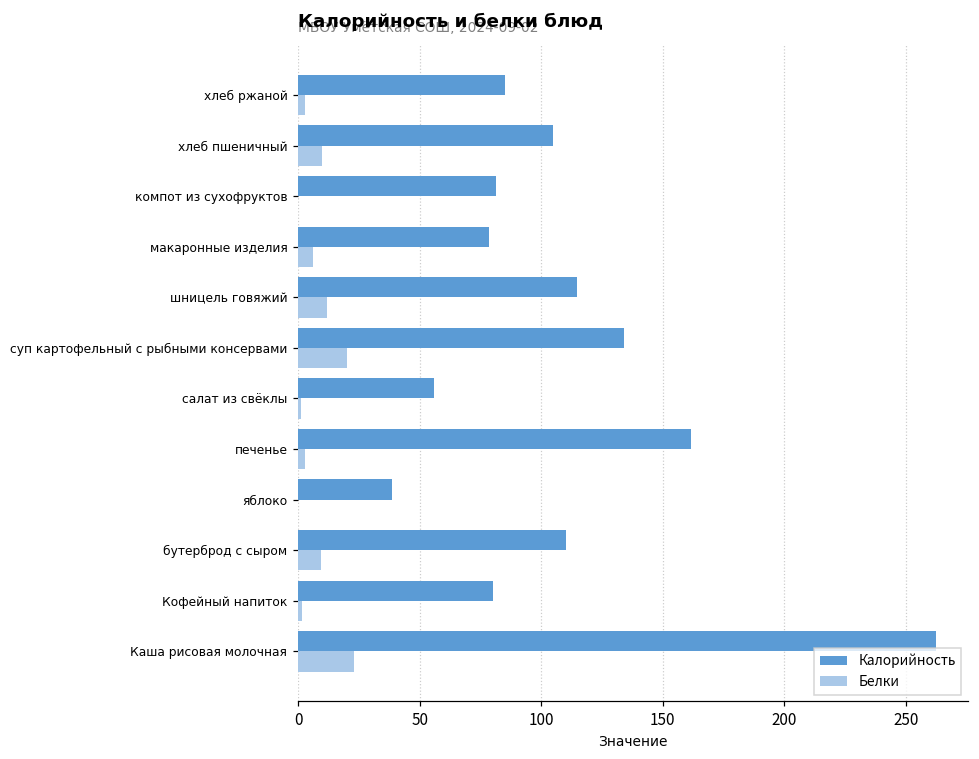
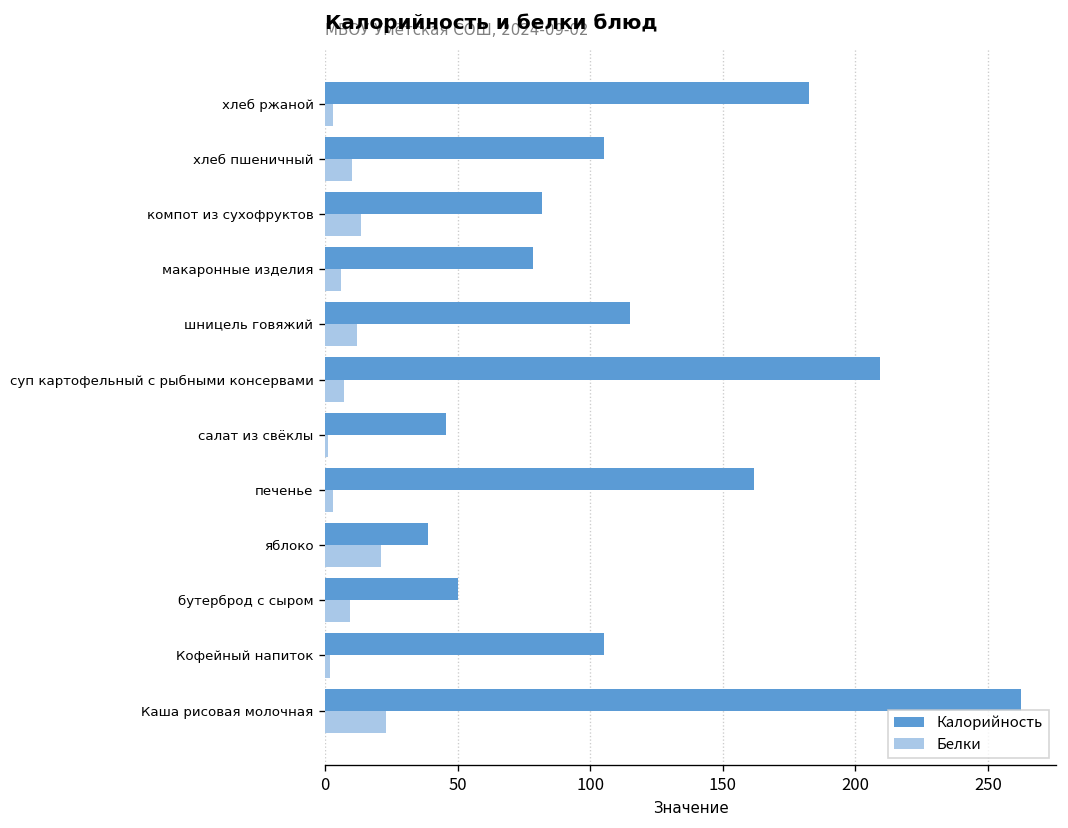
  {
    "Калорийность": {
-     "хлеб ржаной": 85,
+     "хлеб ржаной": 182,
      "хлеб пшеничный": 105,
      "компот из сухофруктов": 82,
      "макаронные изделия": 78,
      "шницель говяжий": 115,
-     "суп картофельный с рыбными консервами": 134,
-     "салат из свёклы": 56,
+     "суп картофельный с рыбными консервами": 209,
+     "салат из свёклы": 46,
      "печенье": 162,
      "яблоко": 39,
-     "бутерброд с сыром": 110,
-     "Кофейный напиток": 80,
+     "бутерброд с сыром": 50,
+     "Кофейный напиток": 105,
      "Каша рисовая молочная": 263
    },
    "Белки": {
      "хлеб ржаной": 3,
      "хлеб пшеничный": 10,
-     "компот из сухофруктов": 0,
+     "компот из сухофруктов": 14,
      "макаронные изделия": 6,
      "шницель говяжий": 12,
-     "суп картофельный с рыбными консервами": 20,
+     "суп картофельный с рыбными консервами": 7,
      "печенье": 3,
-     "яблоко": 0,
+     "яблоко": 21,
      "бутерброд с сыром": 9,
      "Кофейный напиток": 2,
      "Каша рисовая молочная": 23
    }
  }
